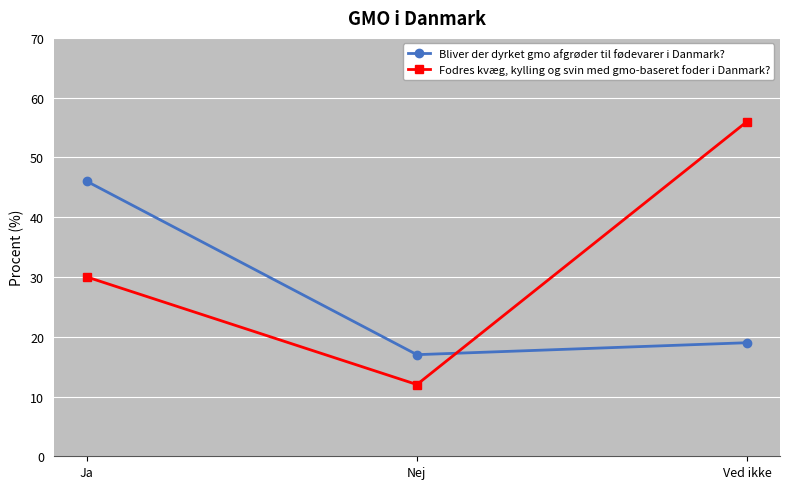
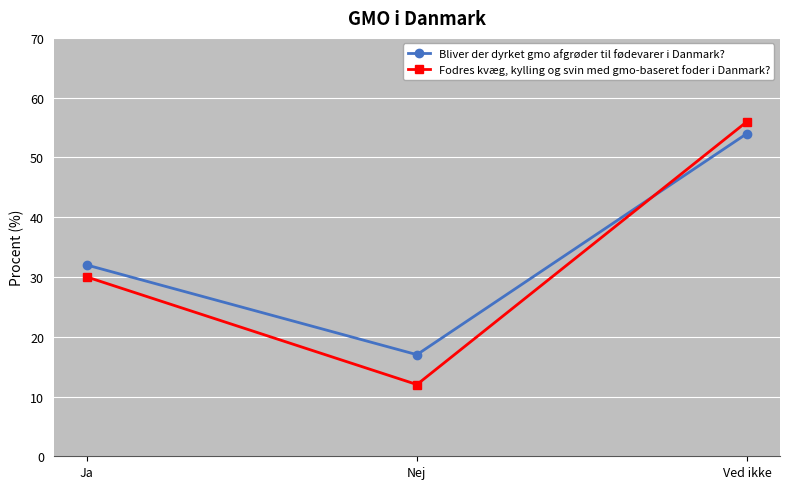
  {
    "Bliver der dyrket gmo afgrøder til fødevarer i Danmark?": {
-     "Ja": 46,
+     "Ja": 32,
      "Nej": 17,
-     "Ved ikke": 19
+     "Ved ikke": 54
    },
    "Fodres kvæg, kylling og svin med gmo-baseret foder i Danmark?": {
      "Ja": 30,
      "Nej": 12,
      "Ved ikke": 56
    }
  }
